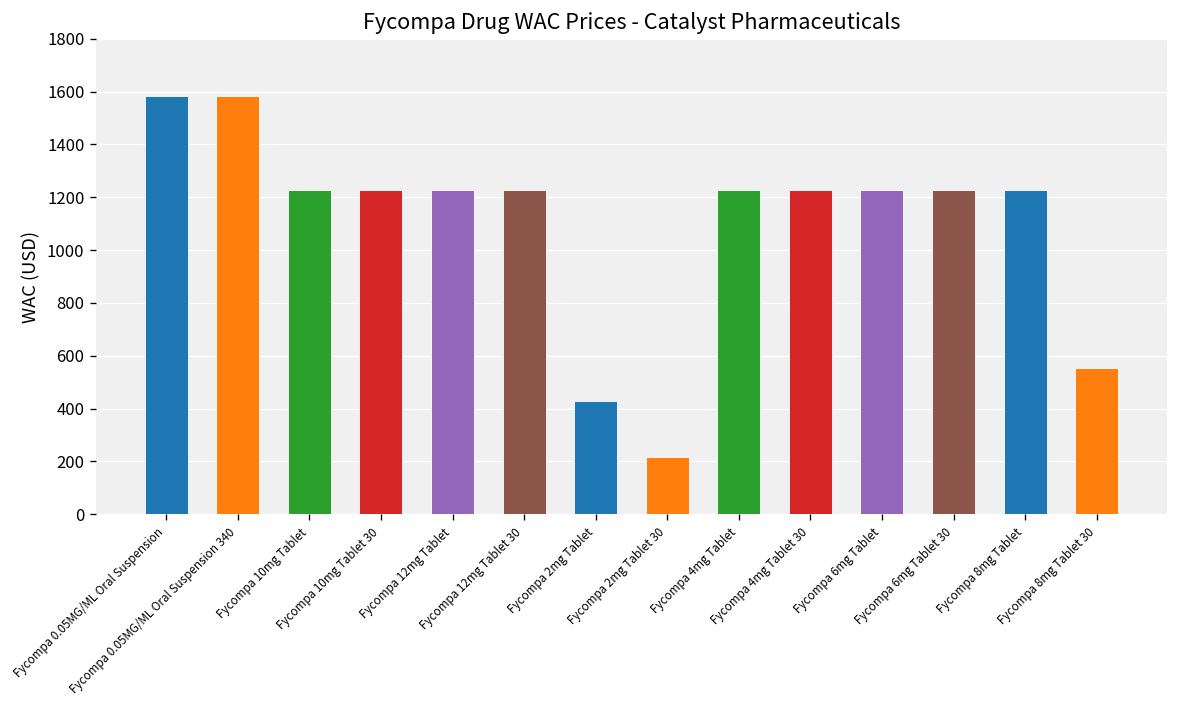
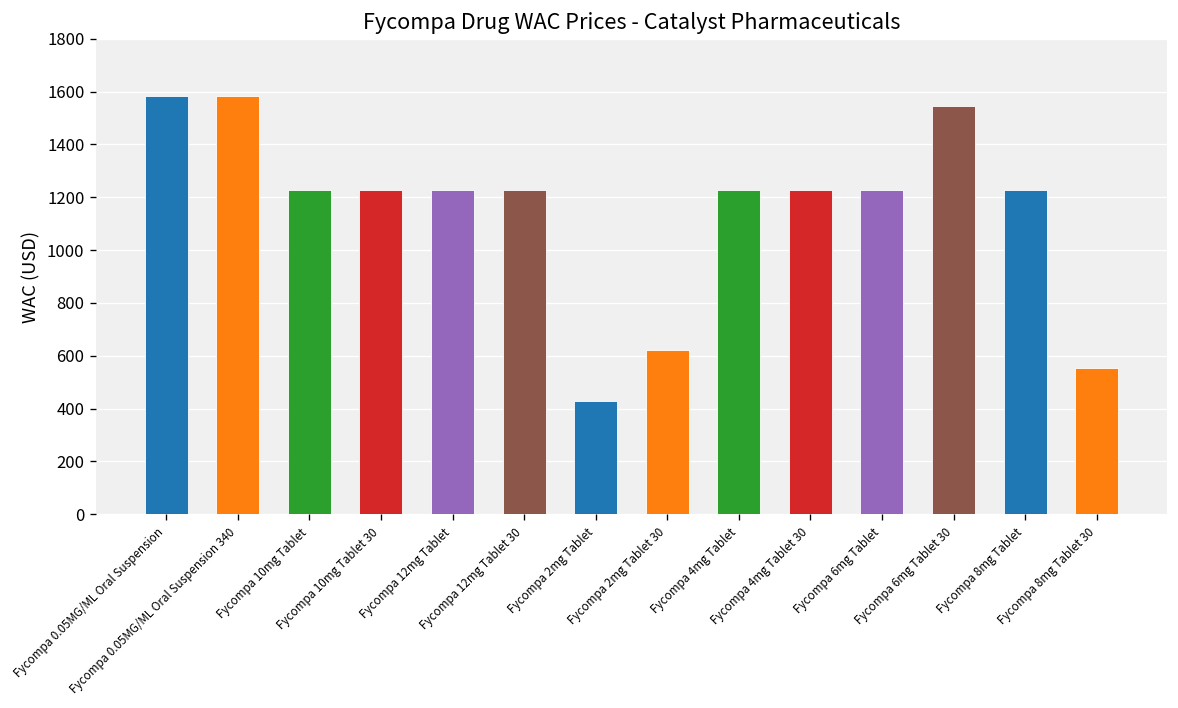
  {
    "Fycompa 0.05MG/ML Oral Suspension": 1590,
    "Fycompa 0.05MG/ML Oral Suspension 340": 1590,
    "Fycompa 10mg Tablet": 1230,
    "Fycompa 10mg Tablet 30": 1230,
    "Fycompa 12mg Tablet": 1230,
    "Fycompa 12mg Tablet 30": 1230,
    "Fycompa 2mg Tablet": 430,
-   "Fycompa 2mg Tablet 30": 220,
+   "Fycompa 2mg Tablet 30": 620,
    "Fycompa 4mg Tablet": 1230,
    "Fycompa 4mg Tablet 30": 1230,
    "Fycompa 6mg Tablet": 1230,
-   "Fycompa 6mg Tablet 30": 1230,
+   "Fycompa 6mg Tablet 30": 1540,
    "Fycompa 8mg Tablet": 1230,
    "Fycompa 8mg Tablet 30": 550
  }
